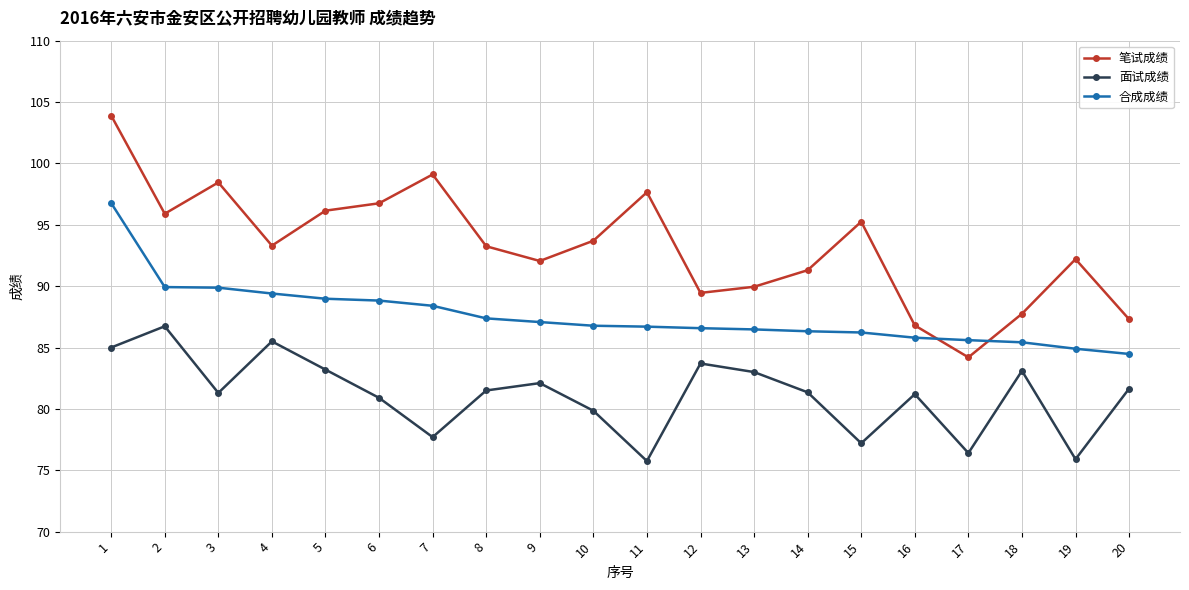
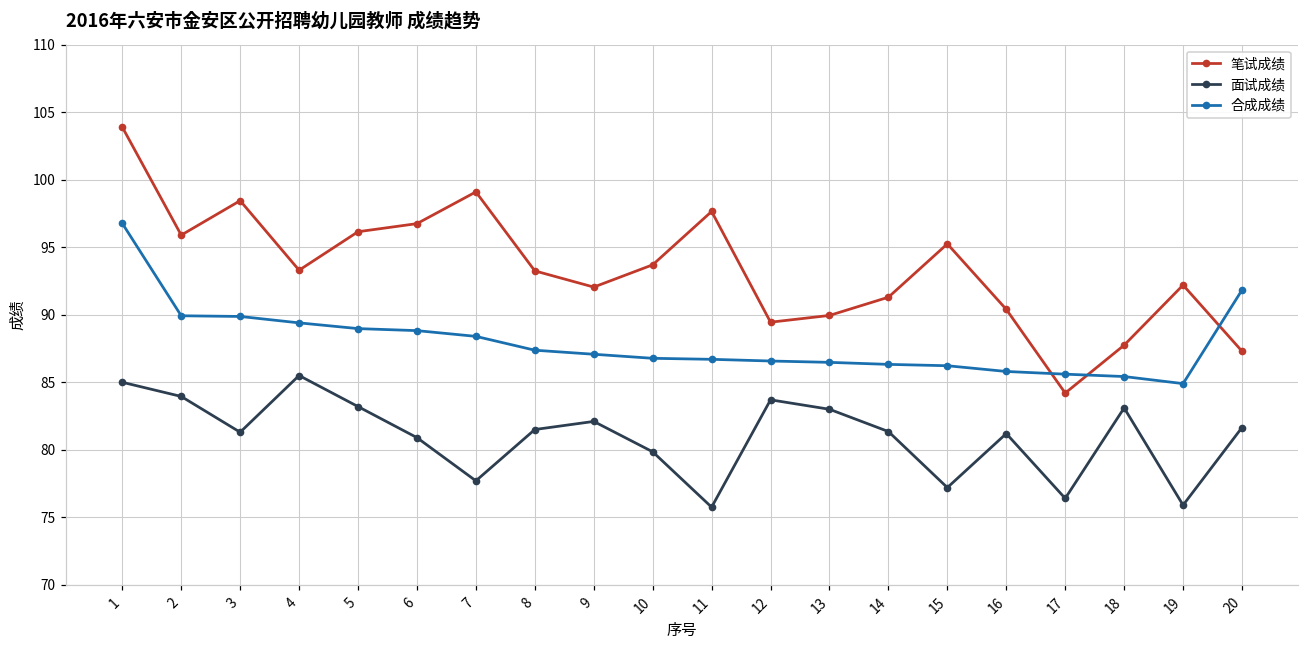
  {
    "笔试成绩": {
      "1": 103.9,
      "2": 95.9,
      "3": 98.5,
      "4": 93.3,
      "5": 96.2,
      "6": 96.8,
      "7": 99.1,
      "8": 93.3,
      "9": 92.1,
      "10": 93.7,
      "11": 97.7,
      "12": 89.5,
      "13": 90.0,
      "14": 91.3,
      "15": 95.3,
-     "16": 86.8,
+     "16": 90.4,
      "17": 84.2,
      "18": 87.8,
      "19": 92.2,
      "20": 87.3
    },
    "面试成绩": {
      "1": 85.0,
-     "2": 86.7,
+     "2": 84.0,
      "3": 81.3,
      "4": 85.5,
      "5": 83.2,
      "6": 80.9,
      "7": 77.7,
      "8": 81.5,
      "9": 82.1,
      "10": 79.9,
      "11": 75.8,
      "12": 83.7,
      "13": 83.0,
      "14": 81.4,
      "15": 77.2,
      "16": 81.2,
      "17": 76.4,
      "18": 83.1,
      "19": 75.9,
      "20": 81.7
    },
    "合成成绩": {
      "1": 96.8,
      "2": 89.9,
      "3": 89.9,
      "4": 89.4,
      "5": 89.0,
      "6": 88.8,
      "7": 88.4,
      "8": 87.4,
      "9": 87.1,
      "10": 86.8,
      "11": 86.7,
      "12": 86.6,
      "13": 86.5,
      "14": 86.3,
      "15": 86.2,
      "16": 85.8,
      "17": 85.6,
      "18": 85.4,
      "19": 84.9,
-     "20": 84.5
+     "20": 91.8
    }
  }
